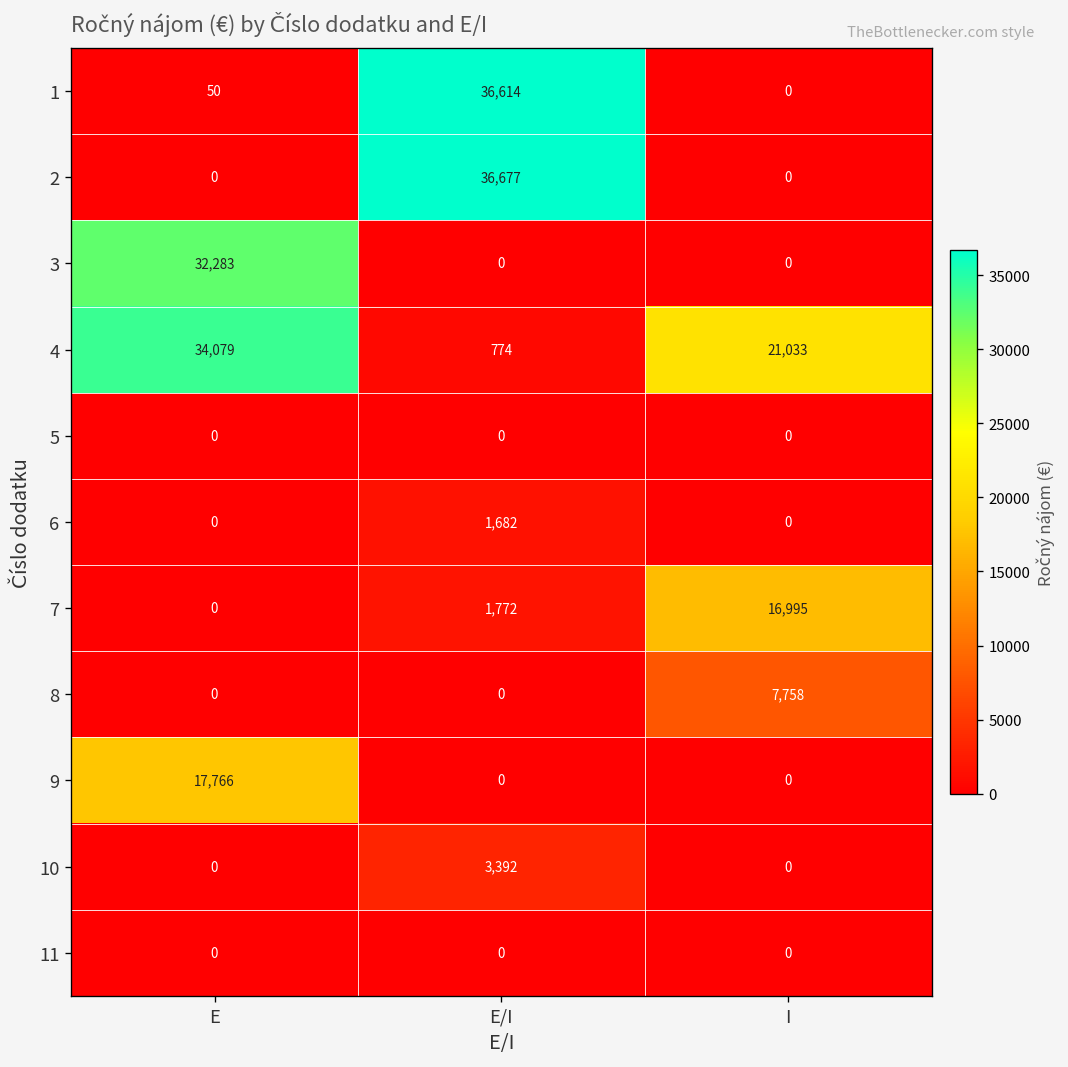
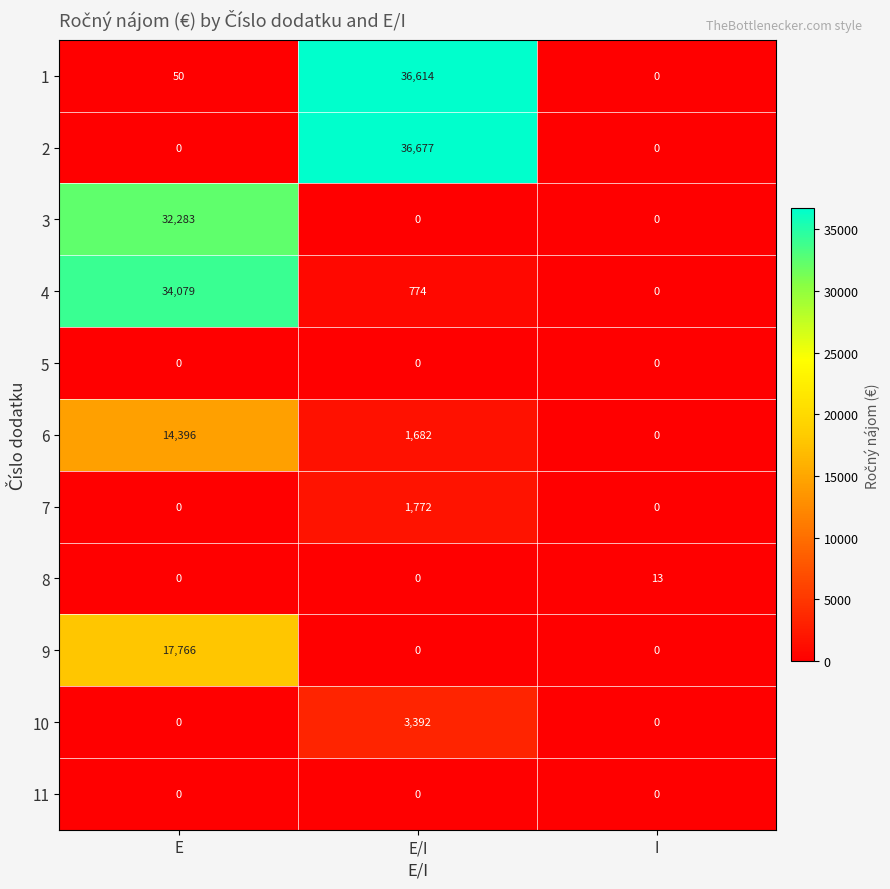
  {
    "1": {
      "E": "50",
      "E/I": "36,614",
      "I": "0"
    },
    "2": {
      "E": "0",
      "E/I": "36,677",
      "I": "0"
    },
    "3": {
      "E": "32,283",
      "E/I": "0",
      "I": "0"
    },
    "4": {
      "E": "34,079",
      "E/I": "774",
-     "I": "21,033"
+     "I": "0"
    },
    "5": {
      "E": "0",
      "E/I": "0",
      "I": "0"
    },
    "6": {
-     "E": "0",
+     "E": "14,396",
      "E/I": "1,682",
      "I": "0"
    },
    "7": {
      "E": "0",
      "E/I": "1,772",
-     "I": "16,995"
+     "I": "0"
    },
    "8": {
      "E": "0",
      "E/I": "0",
-     "I": "7,758"
+     "I": "13"
    },
    "9": {
      "E": "17,766",
      "E/I": "0",
      "I": "0"
    },
    "10": {
      "E": "0",
      "E/I": "3,392",
      "I": "0"
    },
    "11": {
      "E": "0",
      "E/I": "0",
      "I": "0"
    }
  }
